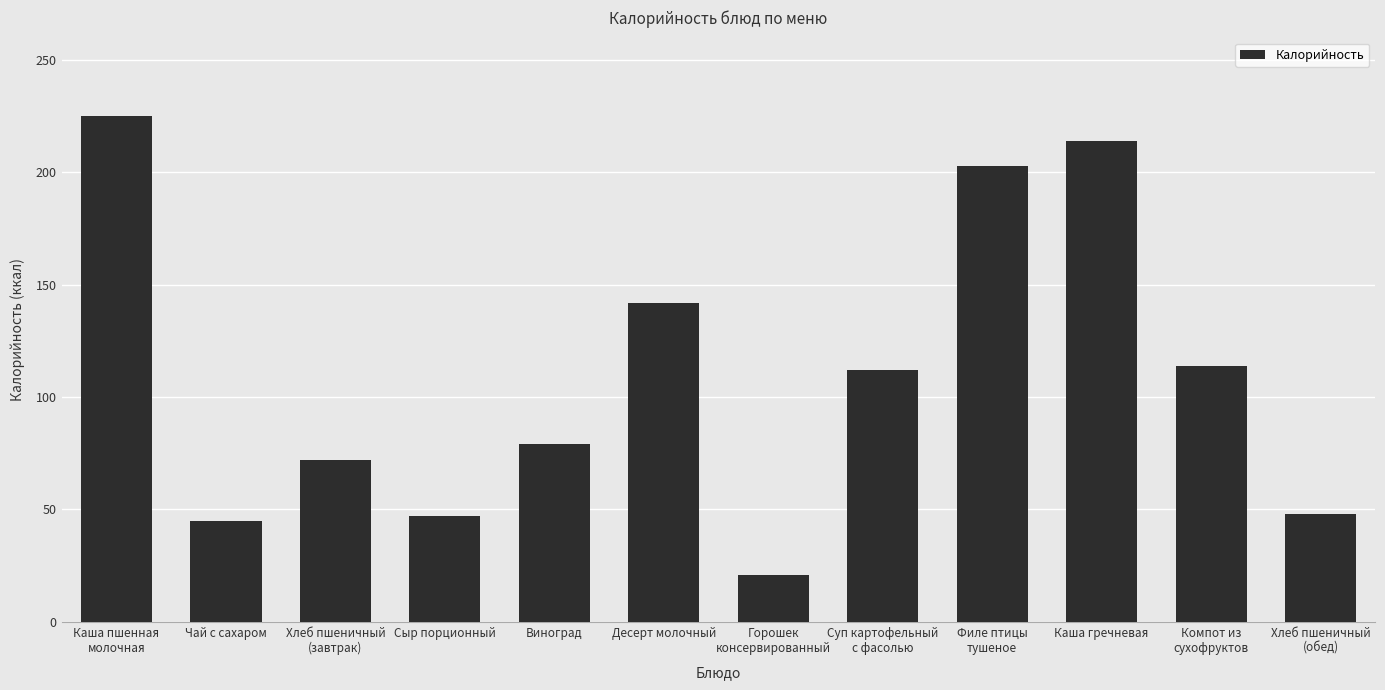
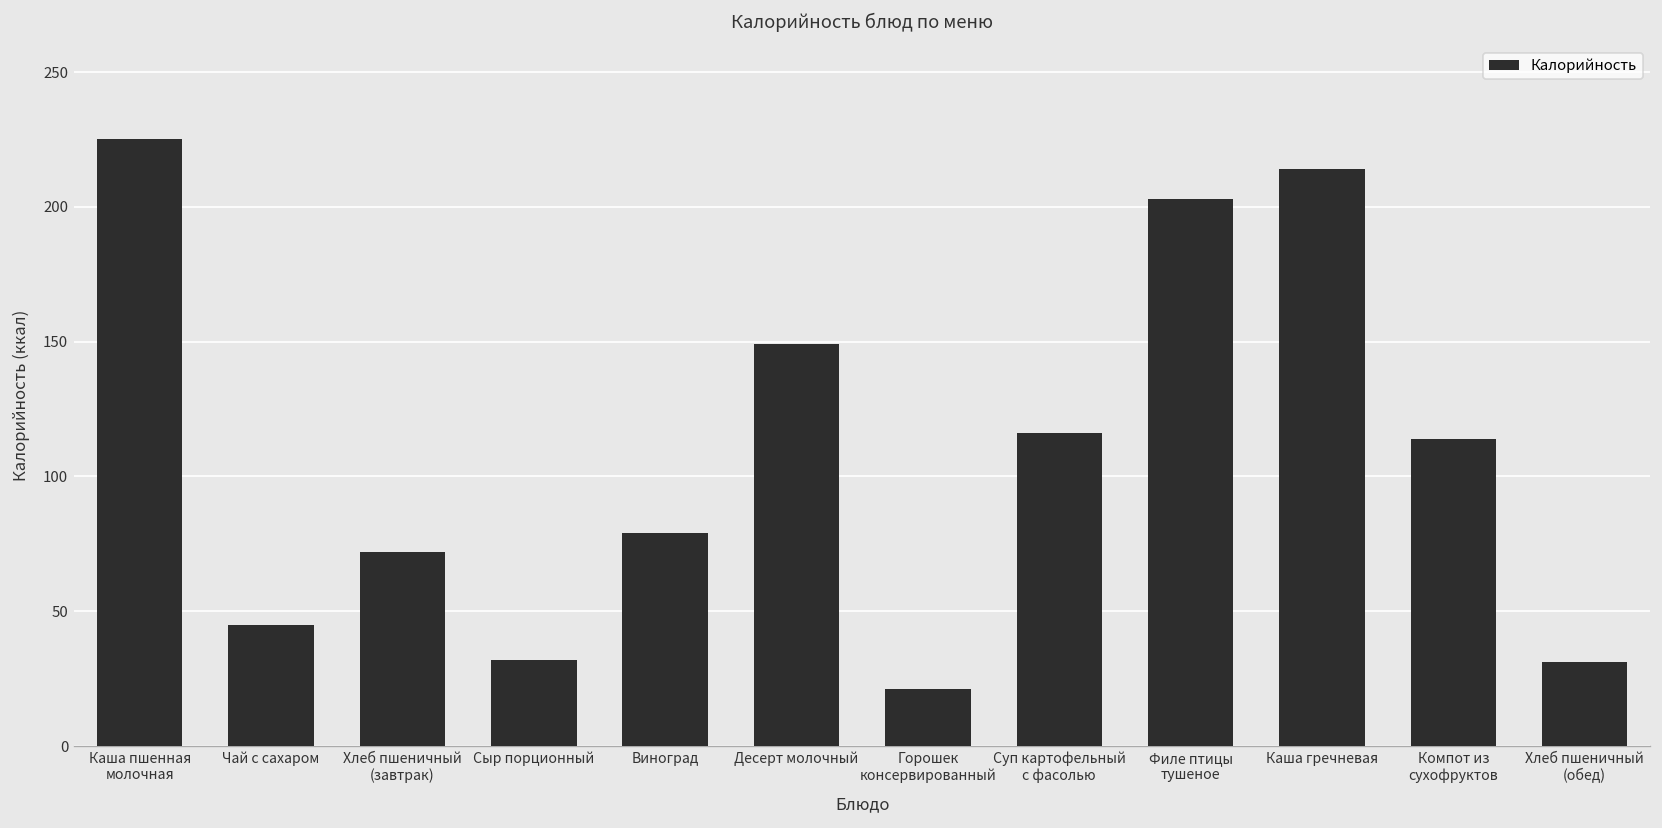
  {
    "Каша пшенная молочная": 225,
    "Чай с сахаром": 45,
    "Хлеб пшеничный (завтрак)": 72,
-   "Сыр порционный": 47,
+   "Сыр порционный": 32,
    "Виноград": 79,
-   "Десерт молочный": 142,
+   "Десерт молочный": 149,
    "Горошек консервированный": 21,
-   "Суп картофельный с фасолью": 112,
+   "Суп картофельный с фасолью": 116,
    "Филе птицы тушеное": 203,
    "Каша гречневая": 214,
    "Компот из сухофруктов": 114,
-   "Хлеб пшеничный (обед)": 48
+   "Хлеб пшеничный (обед)": 31
  }
